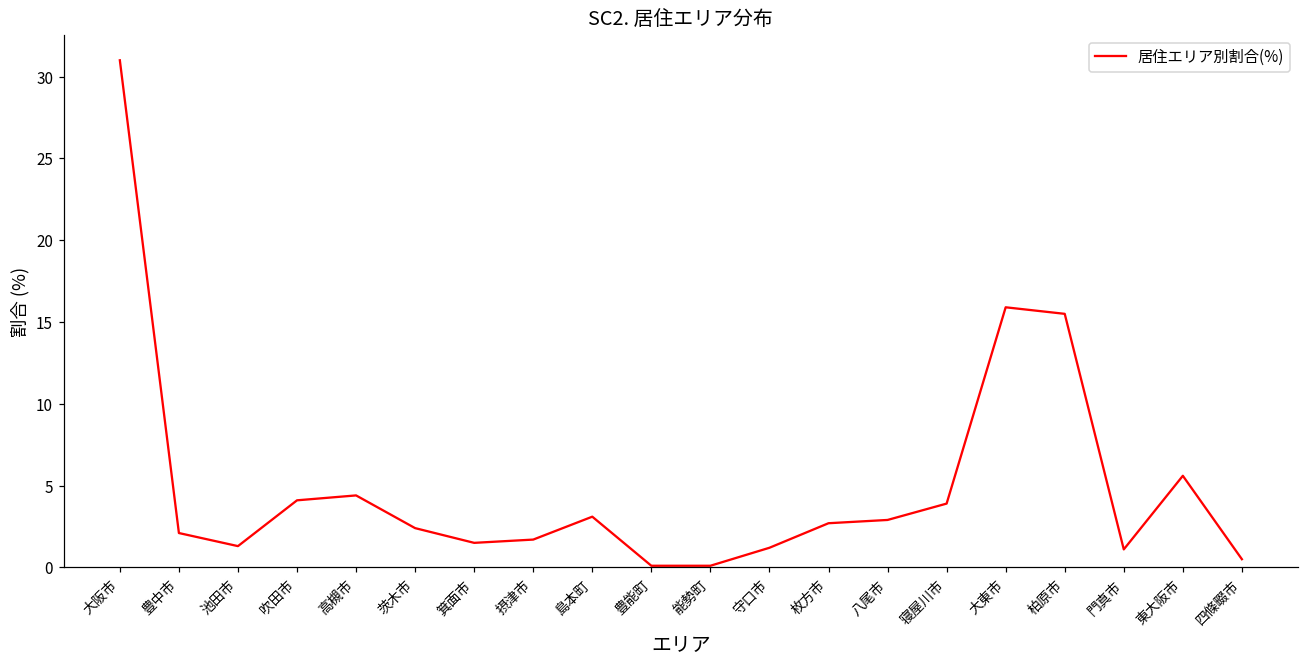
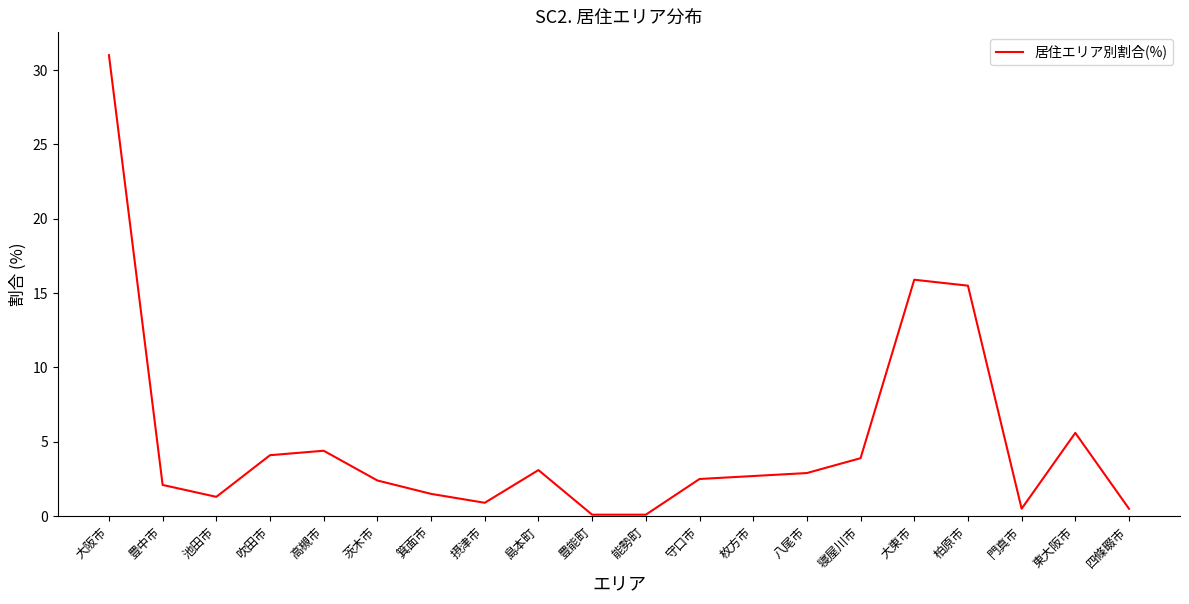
  {
    "大阪市": 31.0,
    "豊中市": 2.1,
    "池田市": 1.3,
    "吹田市": 4.1,
    "高槻市": 4.4,
    "茨木市": 2.4,
    "箕面市": 1.5,
-   "摂津市": 1.7,
+   "摂津市": 0.9,
    "島本町": 3.1,
    "豊能町": 0.1,
    "能勢町": 0.1,
-   "守口市": 1.2,
+   "守口市": 2.5,
    "枚方市": 2.7,
    "八尾市": 2.9,
    "寝屋川市": 3.9,
    "大東市": 15.9,
    "柏原市": 15.5,
-   "門真市": 1.1,
+   "門真市": 0.5,
    "東大阪市": 5.6,
    "四條畷市": 0.5
  }
